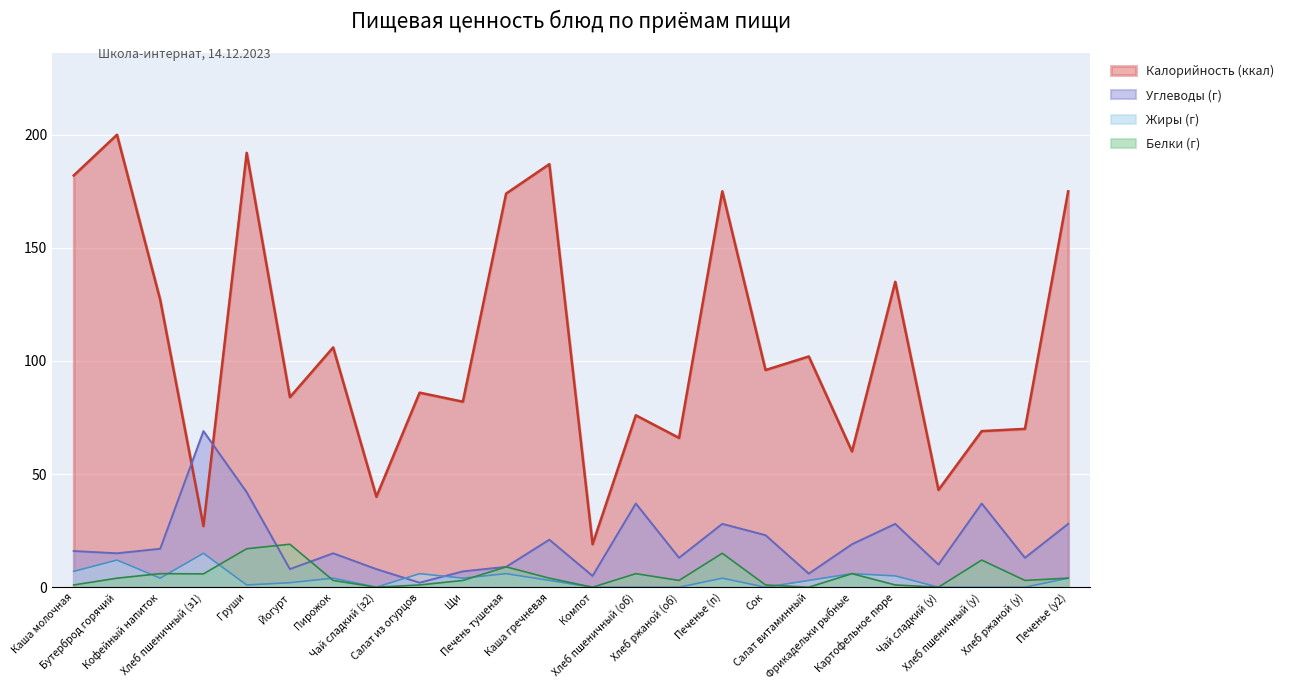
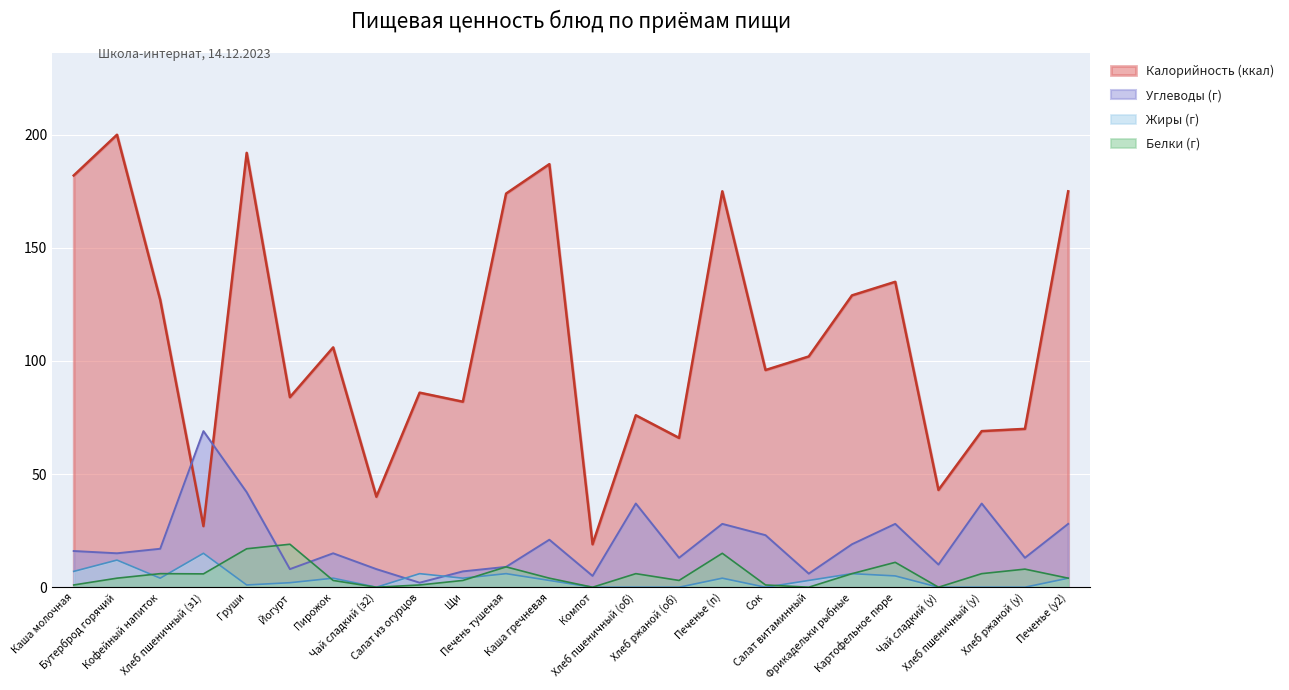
  {
    "Калорийность (ккал)": {
      "Каша молочная": 182,
      "Бутерброд горячий": 200,
      "Кофейный напиток": 127,
      "Хлеб пшеничный (з1)": 27,
      "Груши": 192,
      "Йогурт": 84,
      "Пирожок": 106,
      "Чай сладкий (з2)": 40,
      "Салат из огурцов": 86,
      "Щи": 82,
      "Печень тушеная": 174,
      "Каша гречневая": 187,
      "Компот": 19,
      "Хлеб пшеничный (об)": 76,
      "Хлеб ржаной (об)": 66,
      "Печенье (п)": 175,
      "Сок": 96,
      "Салат витаминный": 102,
-     "Фрикадельки рыбные": 60,
+     "Фрикадельки рыбные": 129,
      "Картофельное пюре": 135,
      "Чай сладкий (у)": 43,
      "Хлеб пшеничный (у)": 69,
      "Хлеб ржаной (у)": 70,
      "Печенье (у2)": 175
    },
    "Белки (г)": {
      "Каша молочная": 1,
      "Бутерброд горячий": 4,
      "Кофейный напиток": 6,
      "Хлеб пшеничный (з1)": 6,
      "Груши": 17,
      "Йогурт": 19,
      "Хлеб пшеничный (об)": 6,
      "Хлеб ржаной (об)": 3,
      "Печенье (п)": 15,
      "Салат витаминный": 0,
-     "Картофельное пюре": 1,
-     "Хлеб пшеничный (у)": 12,
-     "Хлеб ржаной (у)": 3
+     "Картофельное пюре": 11,
+     "Хлеб пшеничный (у)": 6,
+     "Хлеб ржаной (у)": 8
    }
  }
